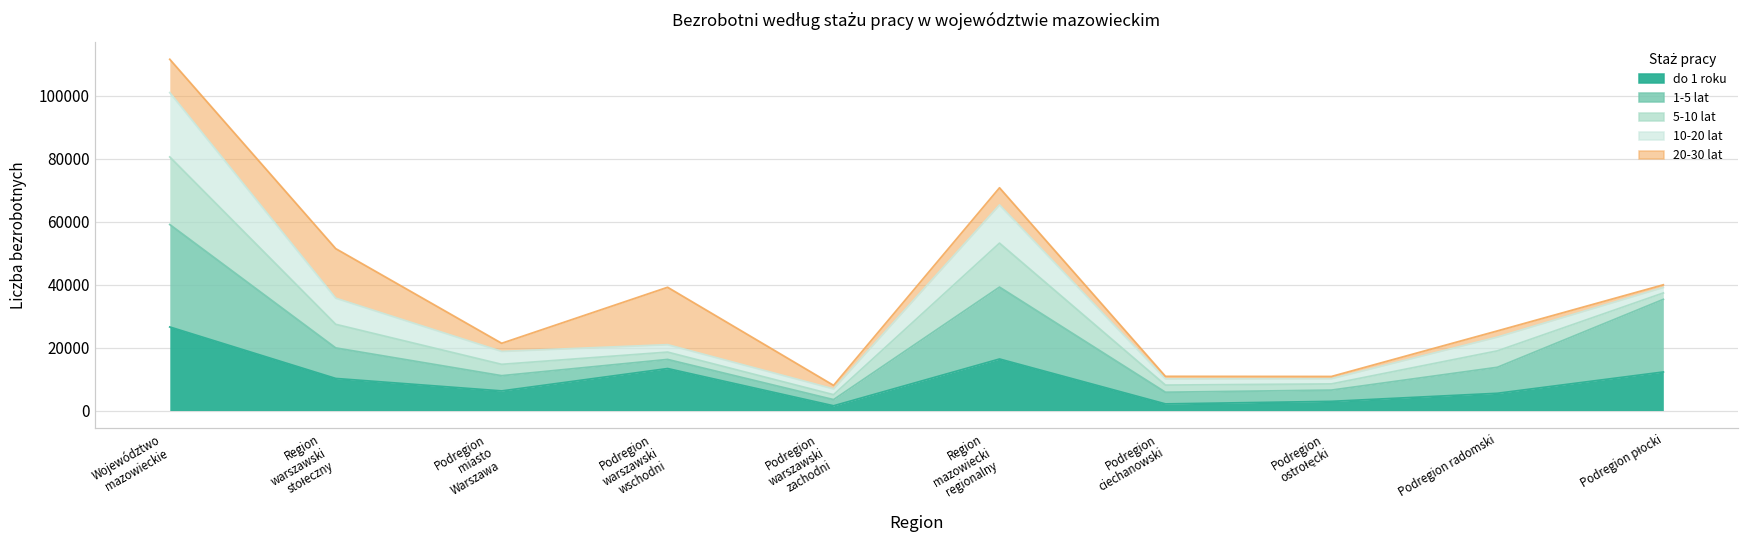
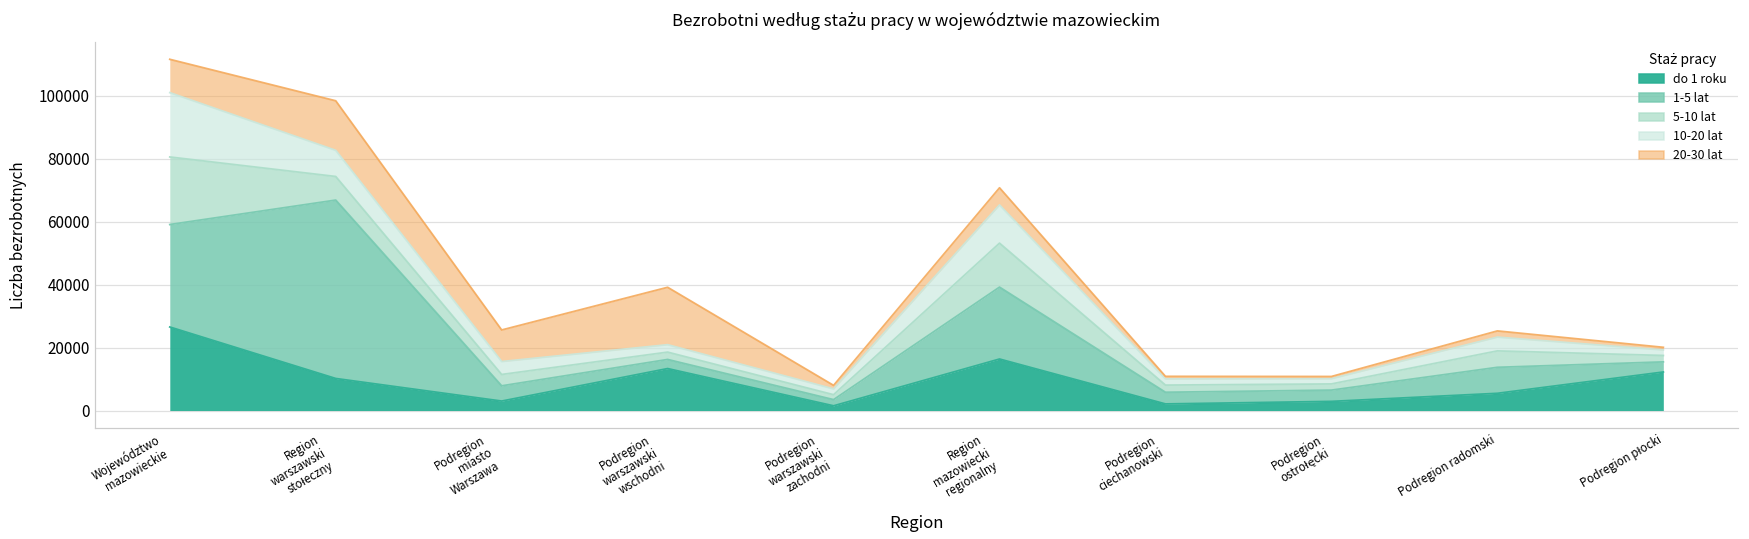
  {
    "do 1 roku": {
      "Województwo mazowieckie": 27000,
      "Region warszawski stołeczny": 10000,
-     "Podregion miasto Warszawa": 6000,
+     "Podregion miasto Warszawa": 3000,
      "Podregion warszawski wschodni": 13000,
      "Podregion warszawski zachodni": 1000,
      "Region mazowiecki regionalny": 16000,
      "Podregion ciechanowski": 2000,
      "Podregion ostrołęcki": 3000,
      "Podregion radomski": 5000,
      "Podregion płocki": 12000
    },
    "1-5 lat": {
      "Województwo mazowieckie": 33000,
-     "Region warszawski stołeczny": 10000,
+     "Region warszawski stołeczny": 57000,
      "Podregion miasto Warszawa": 5000,
      "Podregion warszawski wschodni": 3000,
      "Podregion warszawski zachodni": 2000,
      "Region mazowiecki regionalny": 23000,
      "Podregion ciechanowski": 4000,
      "Podregion ostrołęcki": 4000,
      "Podregion radomski": 8000,
-     "Podregion płocki": 23000
+     "Podregion płocki": 3000
    },
    "20-30 lat": {
      "Województwo mazowieckie": 11000,
      "Region warszawski stołeczny": 16000,
-     "Podregion miasto Warszawa": 3000,
+     "Podregion miasto Warszawa": 10000,
      "Podregion warszawski wschodni": 18000,
      "Podregion warszawski zachodni": 1000,
      "Region mazowiecki regionalny": 5000,
      "Podregion radomski": 2000
    }
  }
